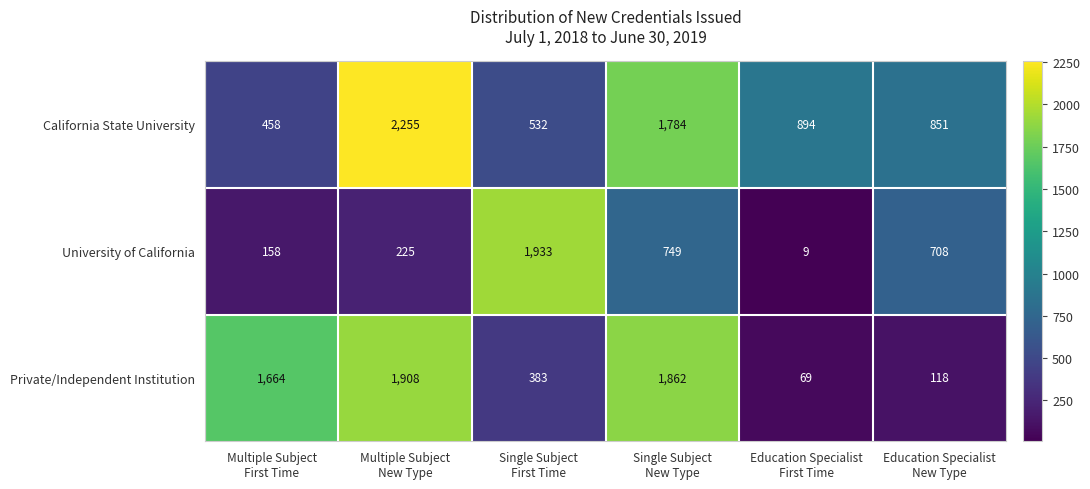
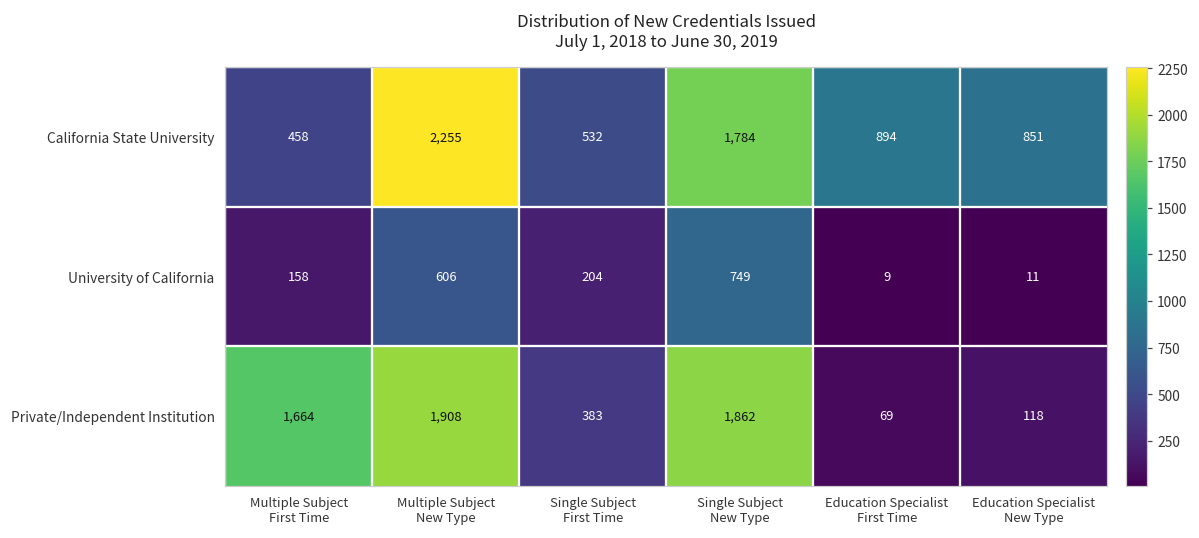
  {
    "California State University": {
      "Multiple Subject First Time": "458",
      "Multiple Subject New Type": "2,255",
      "Single Subject First Time": "532",
      "Single Subject New Type": "1,784",
      "Education Specialist First Time": "894",
      "Education Specialist New Type": "851"
    },
    "University of California": {
      "Multiple Subject First Time": "158",
-     "Multiple Subject New Type": "225",
-     "Single Subject First Time": "1,933",
+     "Multiple Subject New Type": "606",
+     "Single Subject First Time": "204",
      "Single Subject New Type": "749",
      "Education Specialist First Time": "9",
-     "Education Specialist New Type": "708"
+     "Education Specialist New Type": "11"
    },
    "Private/Independent Institution": {
      "Multiple Subject First Time": "1,664",
      "Multiple Subject New Type": "1,908",
      "Single Subject First Time": "383",
      "Single Subject New Type": "1,862",
      "Education Specialist First Time": "69",
      "Education Specialist New Type": "118"
    }
  }
